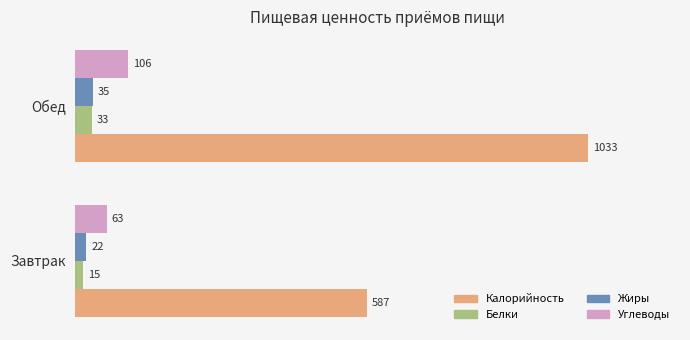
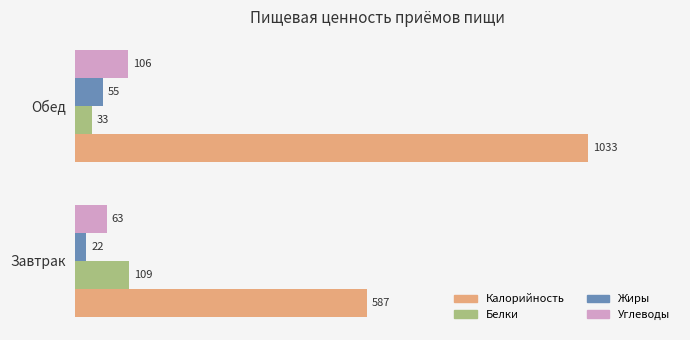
  {
    "Калорийность": {
      "Обед": 1033,
      "Завтрак": 587
    },
    "Белки": {
      "Обед": 33,
-     "Завтрак": 15
+     "Завтрак": 109
    },
    "Жиры": {
-     "Обед": 35,
+     "Обед": 55,
      "Завтрак": 22
    },
    "Углеводы": {
      "Обед": 106,
      "Завтрак": 63
    }
  }
